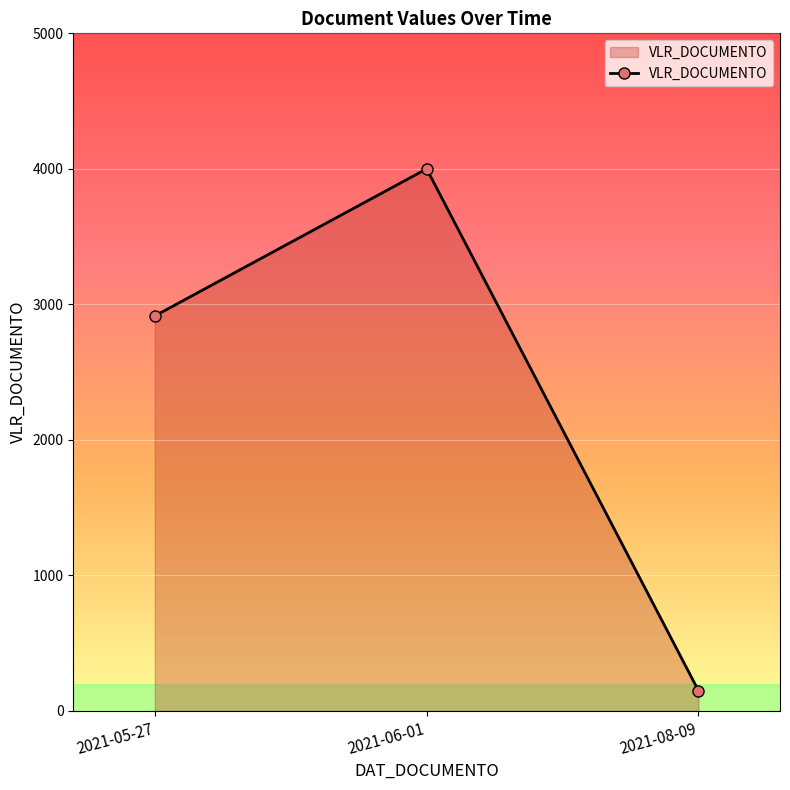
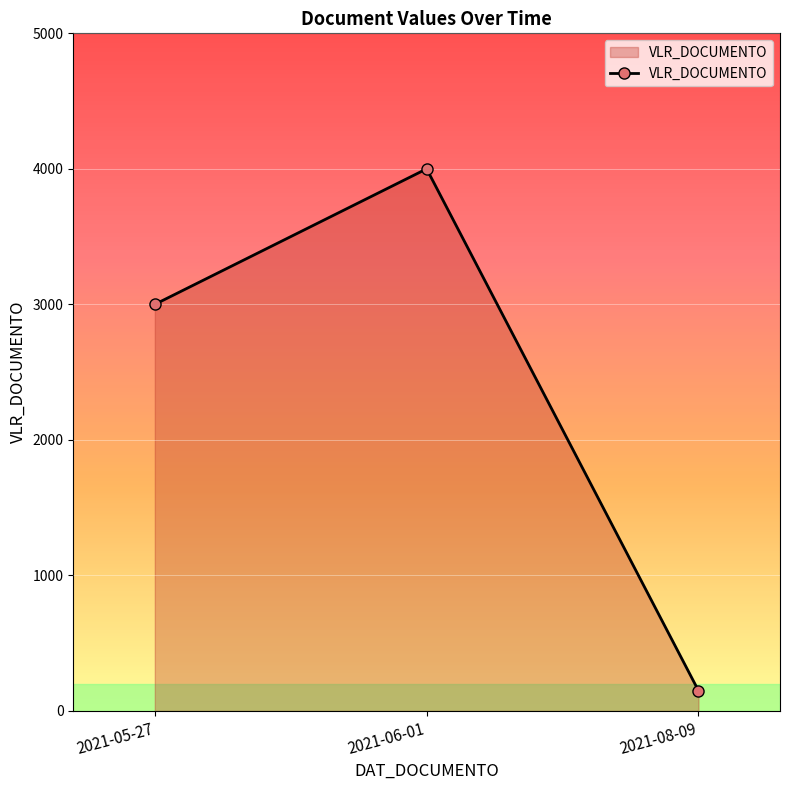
  {
-   "2021-05-27": 2910,
+   "2021-05-27": 3000,
    "2021-06-01": 4000
  }
